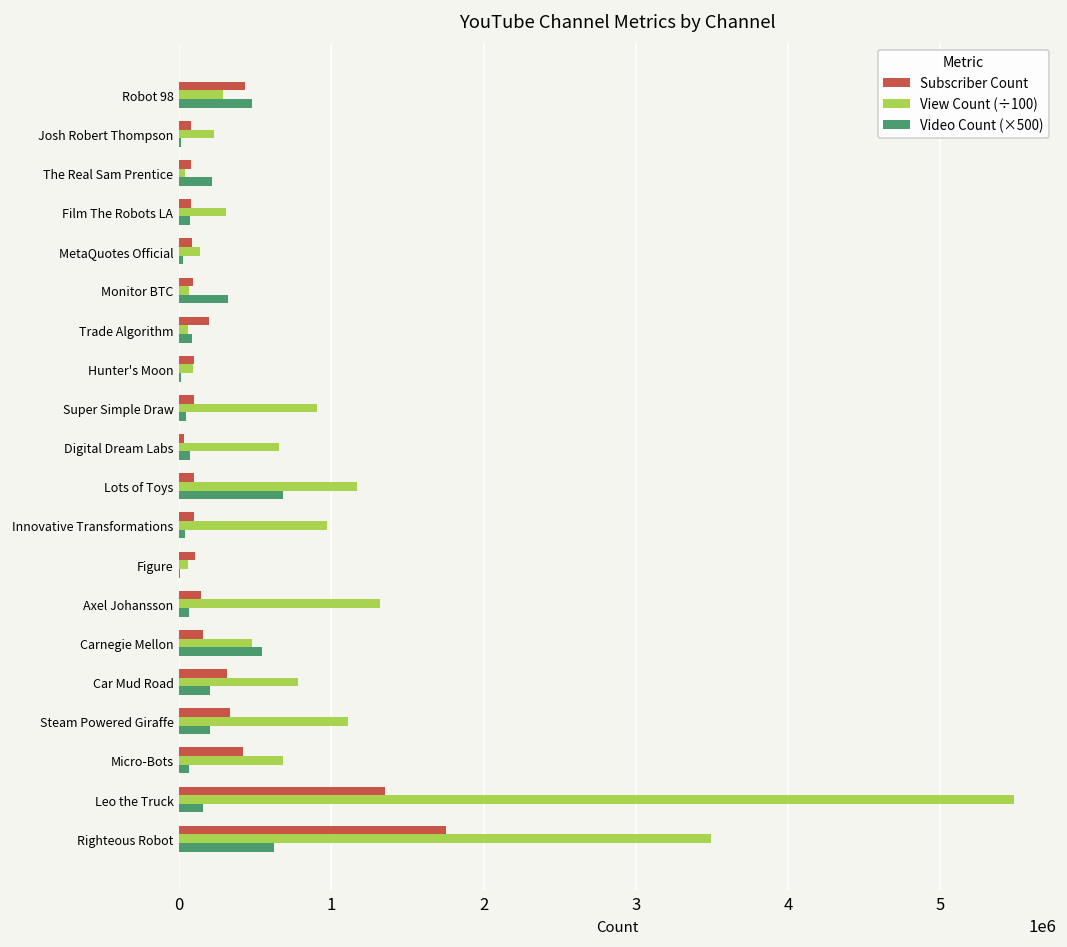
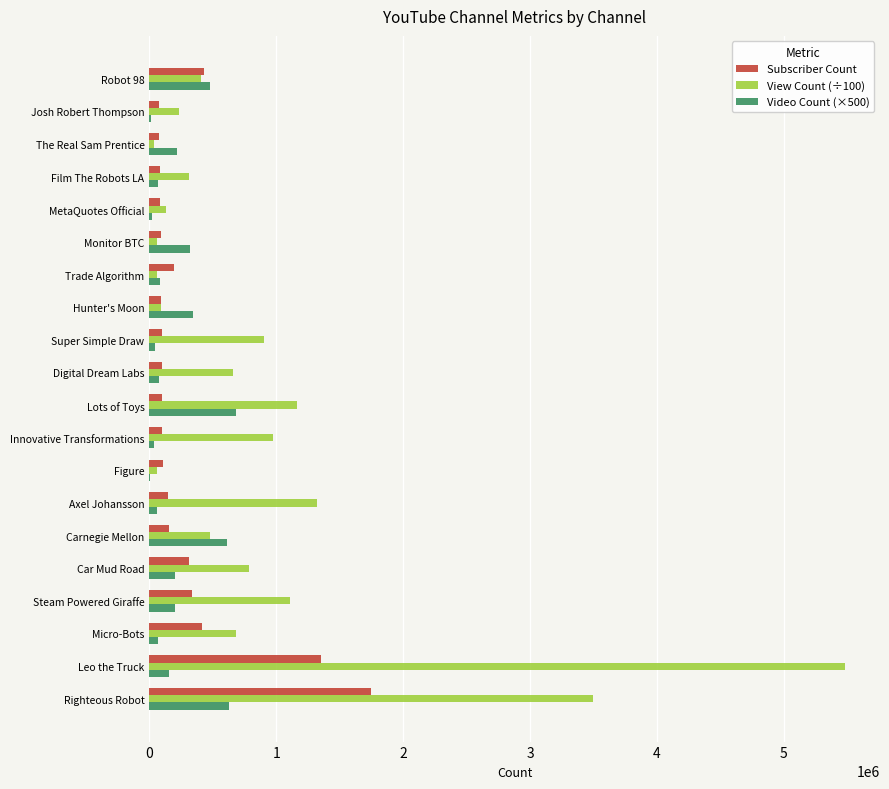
  {
    "Subscriber Count": {
      "Robot 98": 430000,
      "Josh Robert Thompson": 70000,
      "The Real Sam Prentice": 80000,
      "Film The Robots LA": 80000,
      "MetaQuotes Official": 80000,
      "Monitor BTC": 90000,
      "Trade Algorithm": 190000,
      "Hunter's Moon": 100000,
      "Super Simple Draw": 100000,
-     "Digital Dream Labs": 30000,
+     "Digital Dream Labs": 100000,
      "Lots of Toys": 100000,
      "Innovative Transformations": 100000,
      "Figure": 100000,
      "Axel Johansson": 140000,
      "Carnegie Mellon": 160000,
      "Car Mud Road": 310000,
      "Steam Powered Giraffe": 340000,
      "Micro-Bots": 420000,
      "Leo the Truck": 1350000,
      "Righteous Robot": 1750000
    },
    "View Count (÷100)": {
-     "Robot 98": 290000,
+     "Robot 98": 410000,
      "Josh Robert Thompson": 230000,
      "The Real Sam Prentice": 30000,
      "Film The Robots LA": 310000,
      "MetaQuotes Official": 130000,
      "Monitor BTC": 60000,
      "Trade Algorithm": 60000,
      "Hunter's Moon": 90000,
      "Super Simple Draw": 900000,
      "Digital Dream Labs": 660000,
      "Lots of Toys": 1170000,
      "Innovative Transformations": 970000,
      "Figure": 60000,
      "Axel Johansson": 1320000,
      "Carnegie Mellon": 470000,
      "Car Mud Road": 780000,
      "Steam Powered Giraffe": 1110000,
      "Micro-Bots": 680000,
      "Leo the Truck": 5480000,
      "Righteous Robot": 3490000
    },
    "Video Count (×500)": {
      "Robot 98": 480000,
      "The Real Sam Prentice": 220000,
      "Film The Robots LA": 70000,
      "MetaQuotes Official": 20000,
      "Monitor BTC": 320000,
      "Trade Algorithm": 80000,
-     "Hunter's Moon": 10000,
+     "Hunter's Moon": 340000,
      "Super Simple Draw": 50000,
      "Digital Dream Labs": 70000,
      "Lots of Toys": 680000,
      "Innovative Transformations": 40000,
      "Axel Johansson": 60000,
-     "Carnegie Mellon": 540000,
+     "Carnegie Mellon": 610000,
      "Car Mud Road": 210000,
      "Steam Powered Giraffe": 200000,
      "Micro-Bots": 70000,
      "Leo the Truck": 160000,
      "Righteous Robot": 620000
    }
  }
